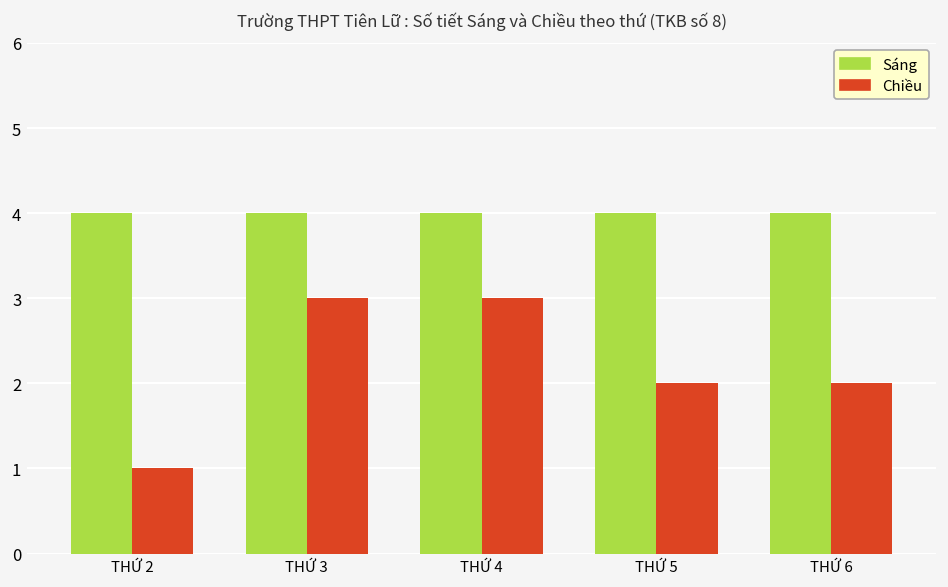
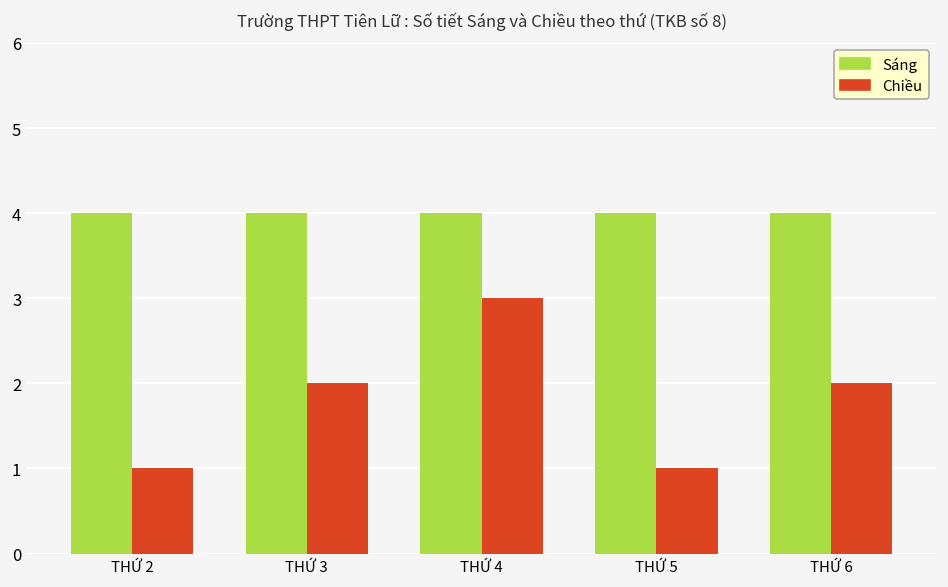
  {
    "Sáng": {
      "THỨ 2": 4,
      "THỨ 3": 4,
      "THỨ 4": 4,
      "THỨ 5": 4,
      "THỨ 6": 4
    },
    "Chiều": {
      "THỨ 2": 1,
-     "THỨ 3": 3,
+     "THỨ 3": 2,
      "THỨ 4": 3,
-     "THỨ 5": 2,
+     "THỨ 5": 1,
      "THỨ 6": 2
    }
  }
